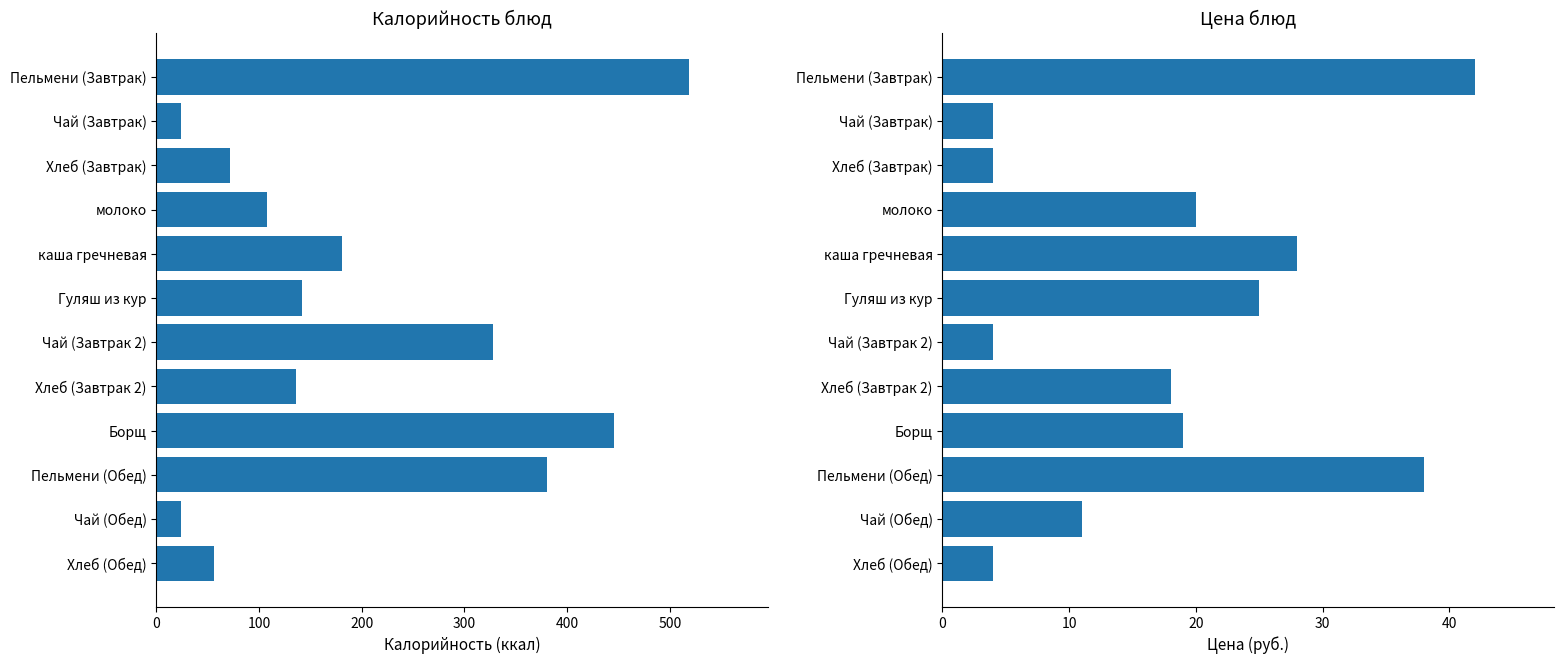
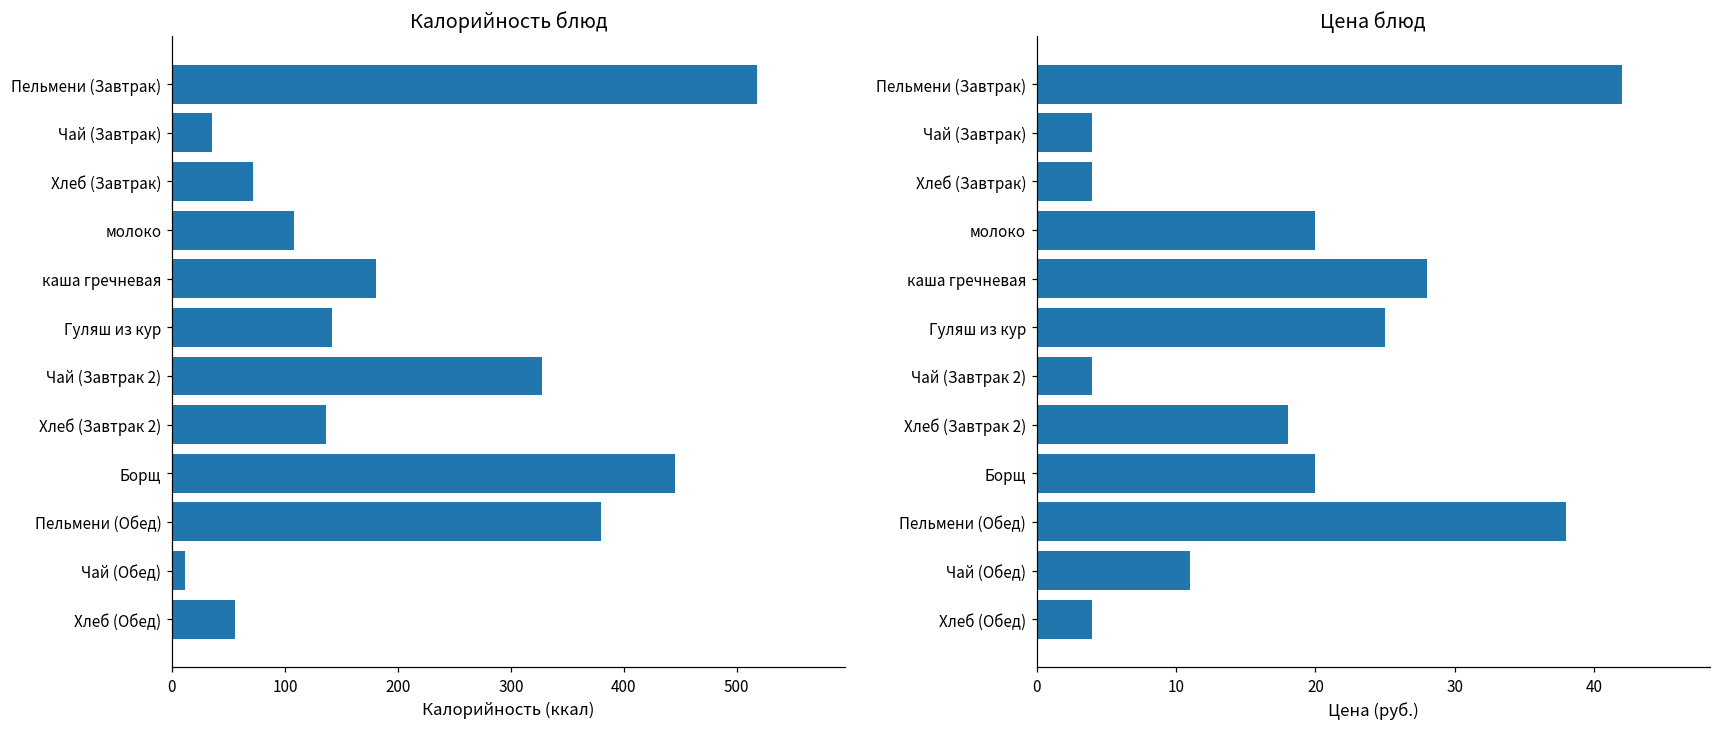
  {
    "Калорийность блюд": {
      "Пельмени (Завтрак)": 518,
-     "Чай (Завтрак)": 24,
+     "Чай (Завтрак)": 35,
      "Хлеб (Завтрак)": 72,
      "молоко": 108,
      "каша гречневая": 181,
      "Гуляш из кур": 142,
      "Чай (Завтрак 2)": 328,
      "Хлеб (Завтрак 2)": 136,
      "Борщ": 446,
      "Пельмени (Обед)": 380,
-     "Чай (Обед)": 24,
+     "Чай (Обед)": 12,
      "Хлеб (Обед)": 56
    },
    "Цена блюд": {
      "Пельмени (Завтрак)": 42,
      "Чай (Завтрак)": 4,
      "Хлеб (Завтрак)": 4,
      "молоко": 20,
      "каша гречневая": 28,
      "Гуляш из кур": 25,
      "Чай (Завтрак 2)": 4,
      "Хлеб (Завтрак 2)": 18,
-     "Борщ": 19,
+     "Борщ": 20,
      "Пельмени (Обед)": 38,
      "Чай (Обед)": 11,
      "Хлеб (Обед)": 4
    }
  }
